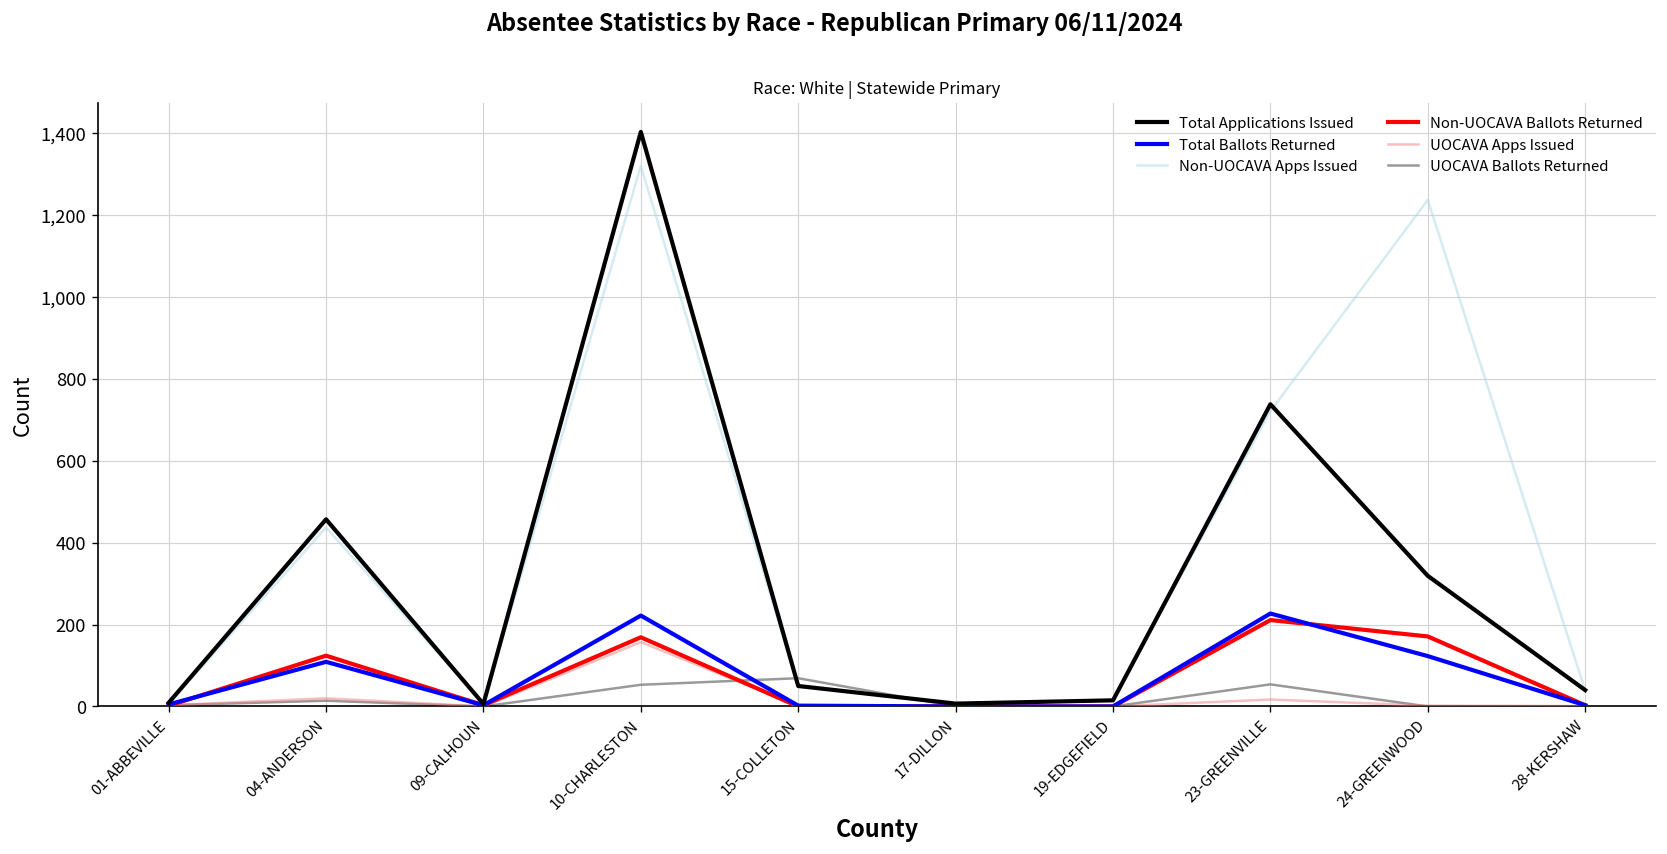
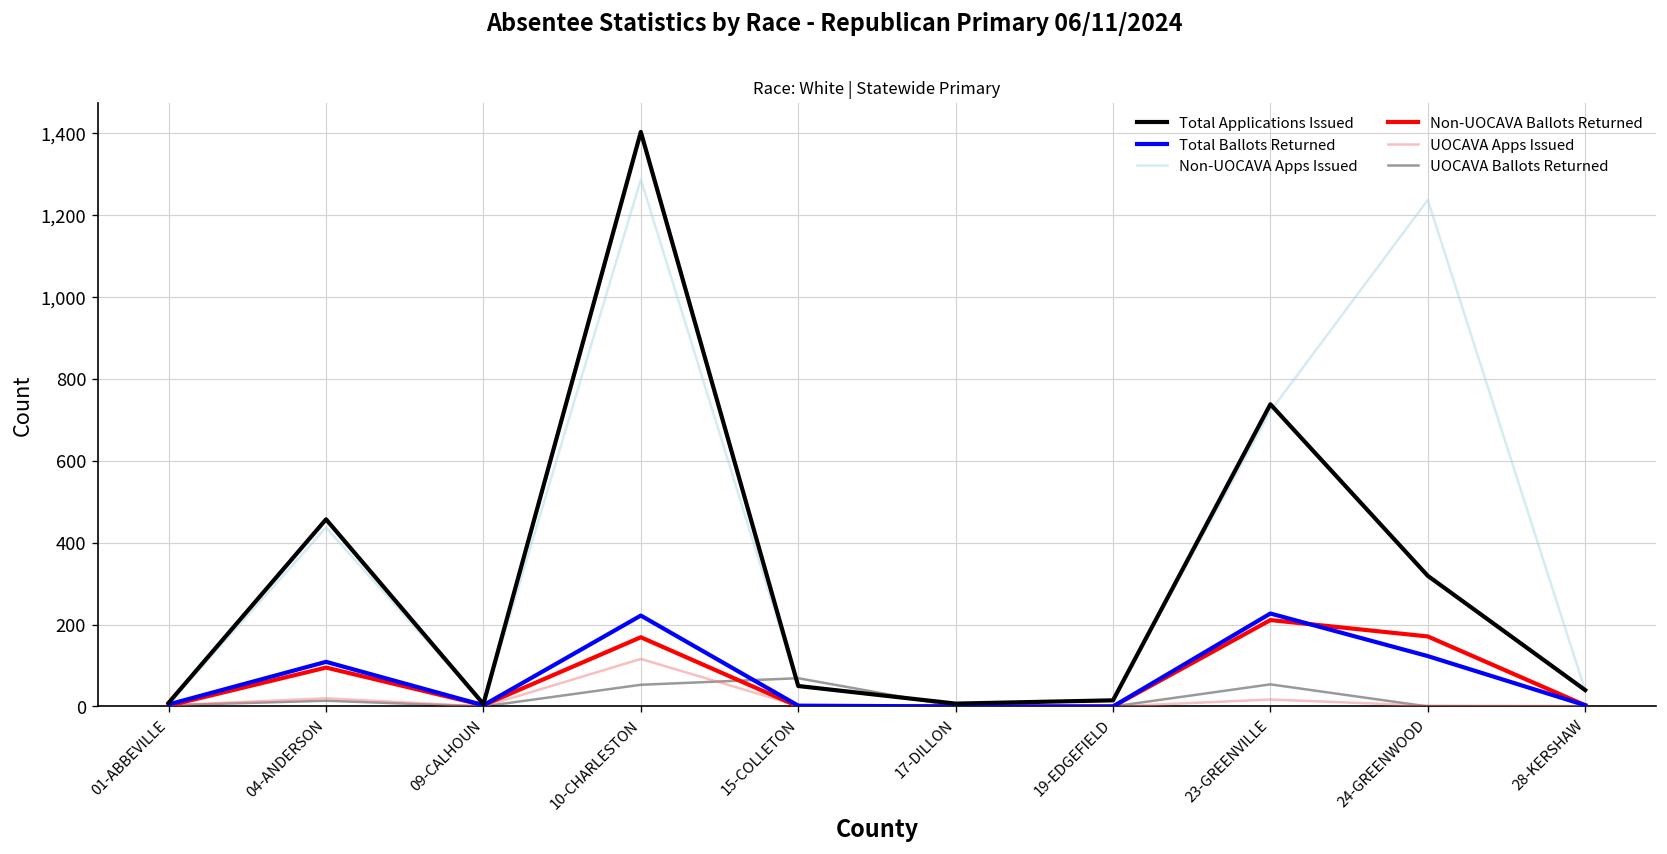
  {
    "Total Applications Issued": {
      "04-ANDERSON": "460",
      "10-CHARLESTON": "1,400",
      "23-GREENVILLE": "740",
      "24-GREENWOOD": "320"
    },
    "Total Ballots Returned": {
      "04-ANDERSON": "110",
      "10-CHARLESTON": "220",
      "23-GREENVILLE": "230",
      "24-GREENWOOD": "120"
    },
    "Non-UOCAVA Apps Issued": {
      "04-ANDERSON": "440",
-     "10-CHARLESTON": "1,320",
+     "10-CHARLESTON": "1,290",
      "23-GREENVILLE": "720",
      "24-GREENWOOD": "1,240"
    },
    "Non-UOCAVA Ballots Returned": {
-     "04-ANDERSON": "120",
+     "04-ANDERSON": "100",
      "10-CHARLESTON": "170",
      "23-GREENVILLE": "210",
      "24-GREENWOOD": "170"
    },
    "UOCAVA Apps Issued": {
-     "10-CHARLESTON": "160",
+     "10-CHARLESTON": "120",
      "23-GREENVILLE": "20"
    },
    "UOCAVA Ballots Returned": {
      "10-CHARLESTON": "50",
      "15-COLLETON": "70",
      "23-GREENVILLE": "50"
    }
  }
